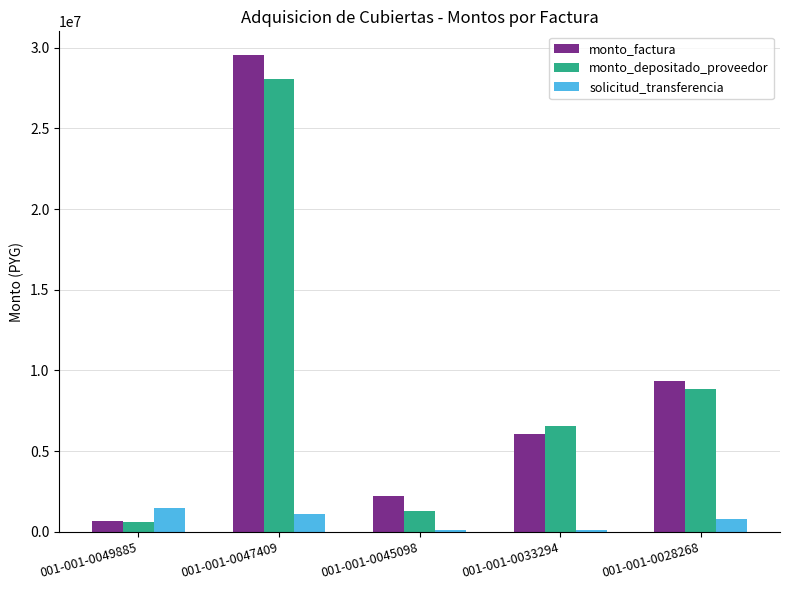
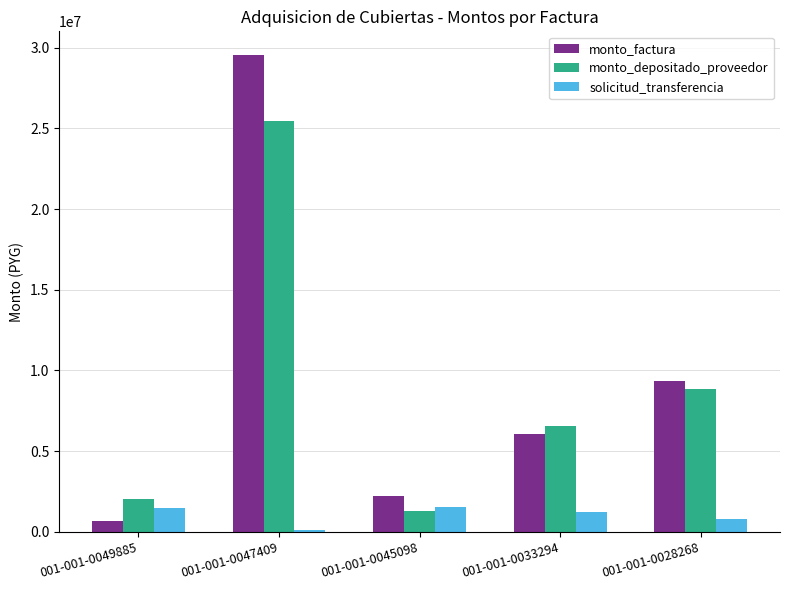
  {
    "monto_factura": {
      "001-001-0049885": 700000,
      "001-001-0047409": 29500000,
      "001-001-0045098": 2300000,
      "001-001-0033294": 6000000,
      "001-001-0028268": 9300000
    },
    "monto_depositado_proveedor": {
-     "001-001-0049885": 600000,
-     "001-001-0047409": 28100000,
+     "001-001-0049885": 2000000,
+     "001-001-0047409": 25500000,
      "001-001-0045098": 1300000,
      "001-001-0033294": 6500000,
      "001-001-0028268": 8900000
    },
    "solicitud_transferencia": {
      "001-001-0049885": 1500000,
-     "001-001-0047409": 1100000,
-     "001-001-0045098": 100000,
-     "001-001-0033294": 100000,
+     "001-001-0047409": 100000,
+     "001-001-0045098": 1600000,
+     "001-001-0033294": 1200000,
      "001-001-0028268": 800000
    }
  }
